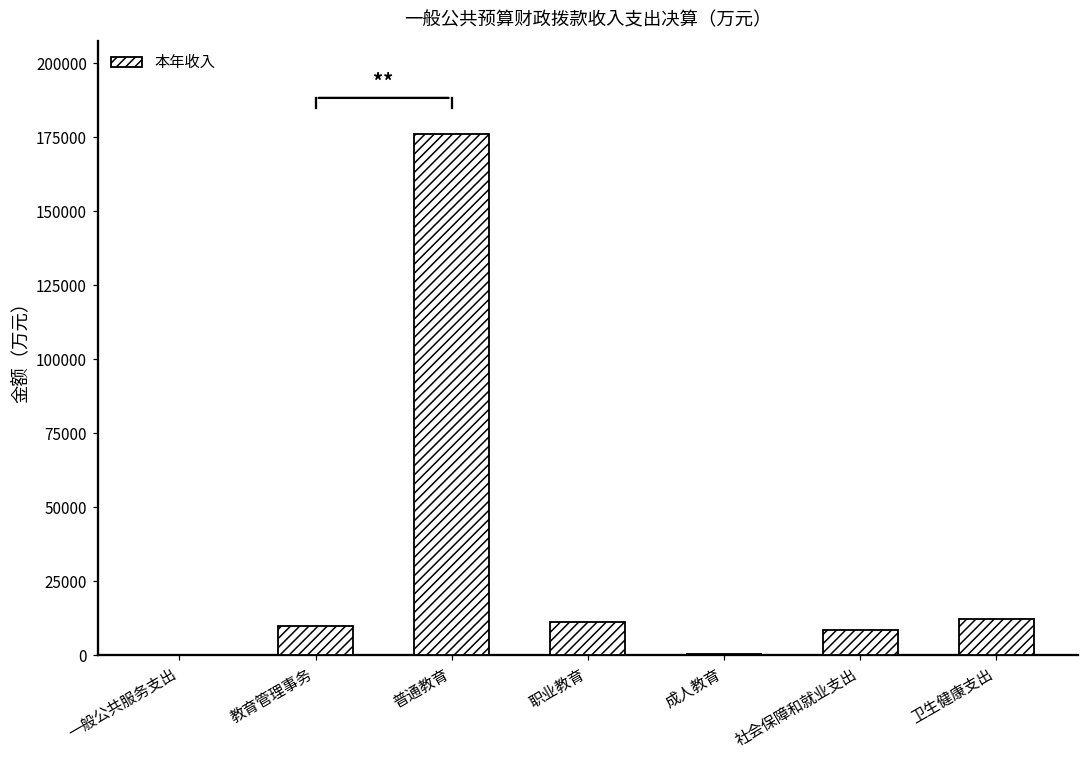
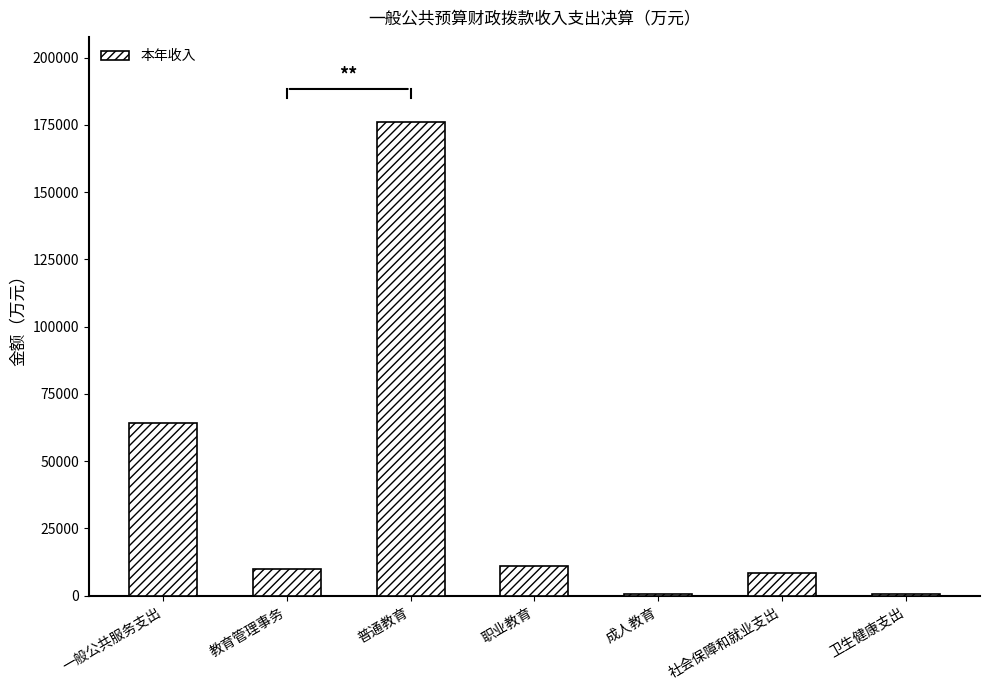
  {
    "本年收入": {
-     "一般公共服务支出": 0,
+     "一般公共服务支出": 64000,
      "教育管理事务": 10000,
      "普通教育": 176000,
      "职业教育": 11000,
      "社会保障和就业支出": 9000,
-     "卫生健康支出": 12000
+     "卫生健康支出": 1000
    }
  }
